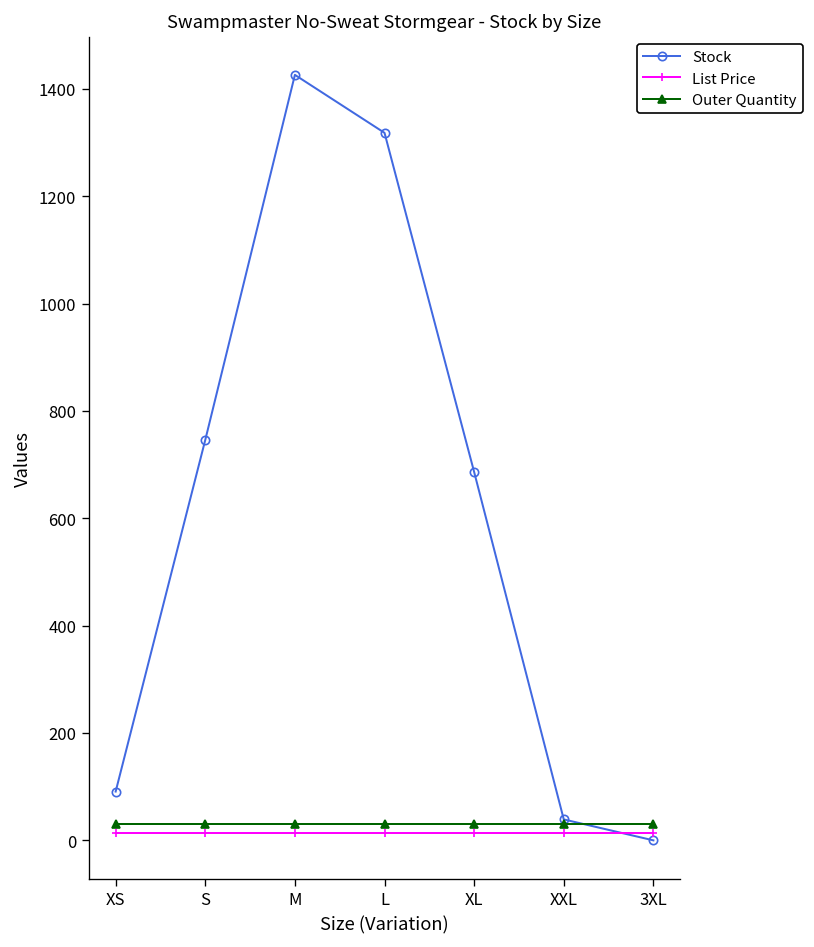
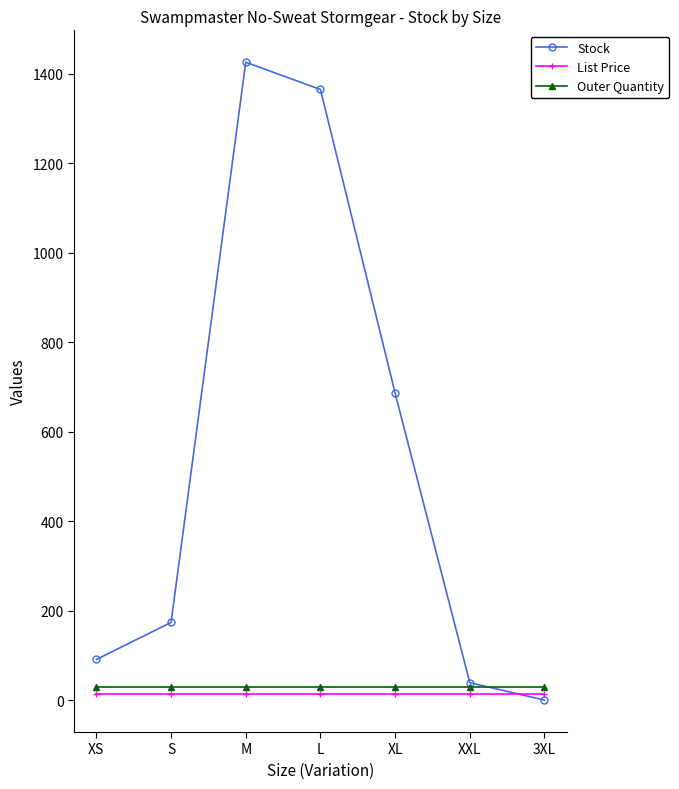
  {
    "Stock": {
      "XS": 90,
-     "S": 750,
+     "S": 170,
      "M": 1430,
-     "L": 1320,
+     "L": 1370,
      "XL": 690,
      "XXL": 40,
      "3XL": 0
    },
    "List Price": {
      "XS": 10,
      "S": 10,
      "M": 10,
      "L": 10,
      "XL": 10,
      "XXL": 10,
      "3XL": 10
    },
    "Outer Quantity": {
      "XS": 30,
      "S": 30,
      "M": 30,
      "L": 30,
      "XL": 30,
      "XXL": 30,
      "3XL": 30
    }
  }
